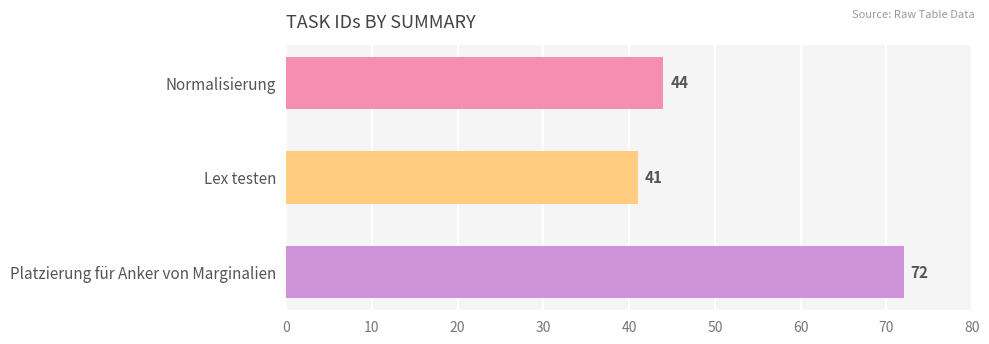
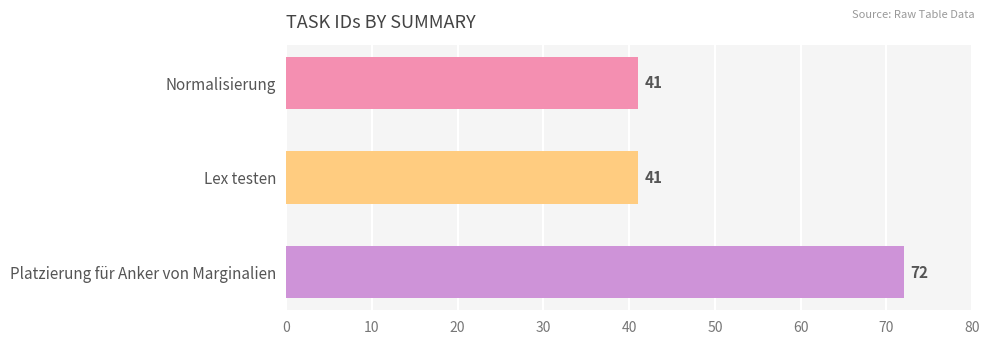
  {
-   "Normalisierung": 44,
+   "Normalisierung": 41,
    "Lex testen": 41,
    "Platzierung für Anker von Marginalien": 72
  }
